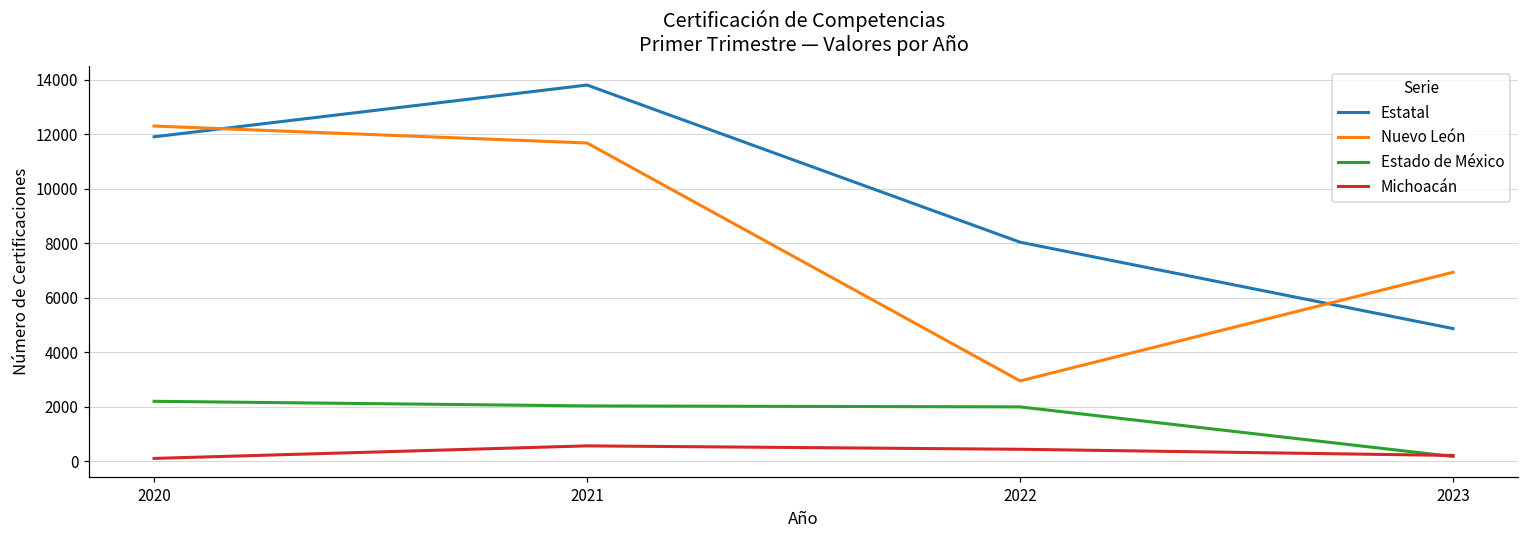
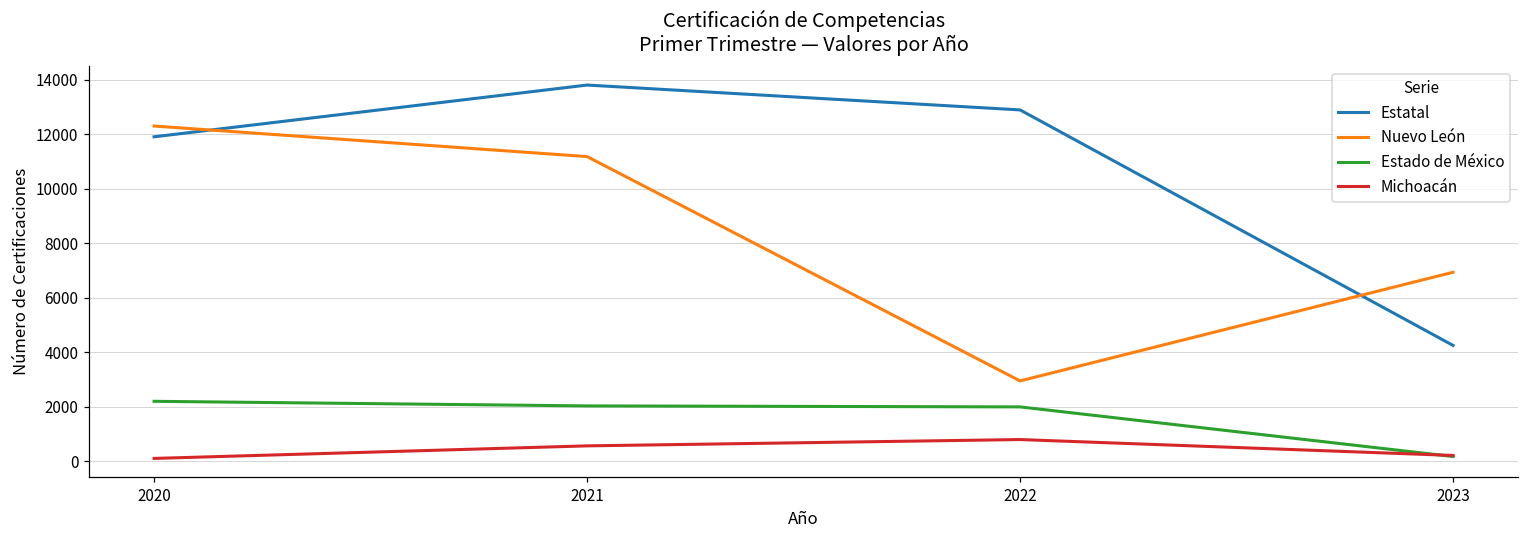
  {
    "Estatal": {
      "2020": 11900,
      "2021": 13800,
-     "2022": 8000,
-     "2023": 4900
+     "2022": 12900,
+     "2023": 4200
    },
    "Nuevo León": {
      "2020": 12300,
-     "2021": 11700,
+     "2021": 11200,
      "2022": 2900,
      "2023": 6900
    },
    "Estado de México": {
      "2020": 2200,
      "2021": 2000,
      "2022": 2000
    },
    "Michoacán": {
      "2020": 100,
      "2021": 600,
-     "2022": 400
+     "2022": 800
    }
  }
